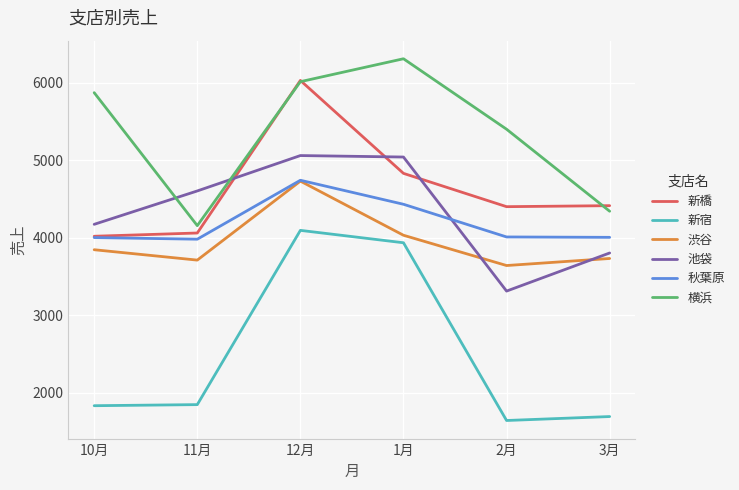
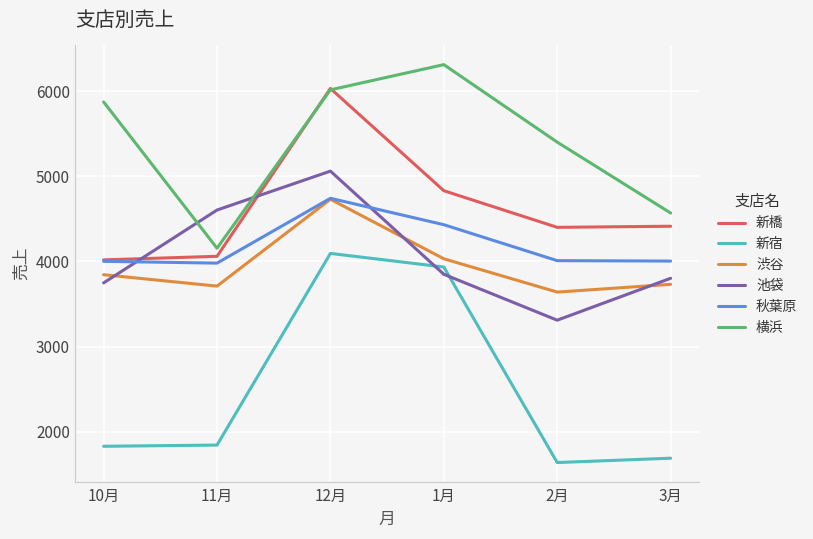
  {
    "新宿": {
      "10月": 1800,
      "11月": 1800,
      "12月": 4100,
      "1月": 3900,
      "2月": 1600,
      "3月": 1700
    },
    "池袋": {
-     "10月": 4200,
+     "10月": 3700,
      "11月": 4600,
      "12月": 5100,
-     "1月": 5000,
+     "1月": 3800,
      "2月": 3300,
      "3月": 3800
    },
    "秋葉原": {
      "11月": 4000,
      "1月": 4400,
      "2月": 4000,
      "3月": 4000
    },
    "横浜": {
      "10月": 5900,
      "11月": 4200,
      "1月": 6300,
      "2月": 5400,
-     "3月": 4300
+     "3月": 4600
    }
  }
